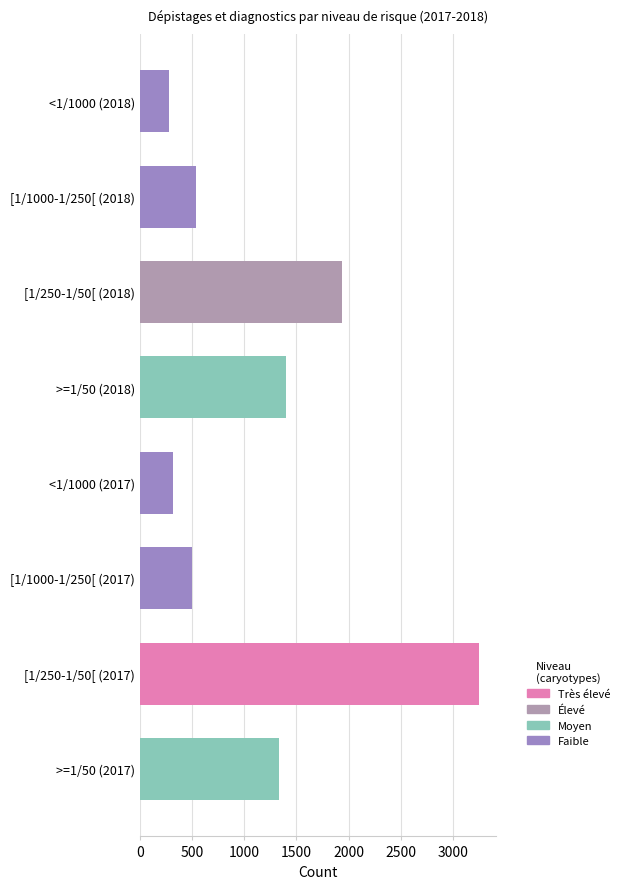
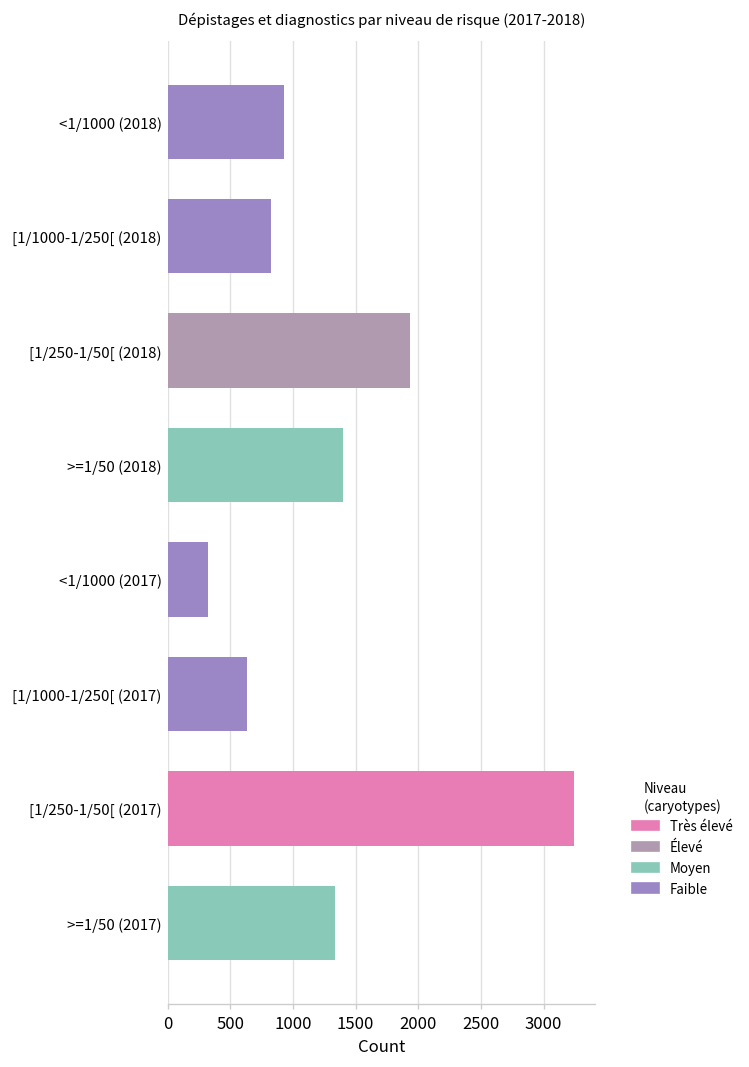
  {
-   "<1/1000 (2018)": 280,
-   "[1/1000-1/250[ (2018)": 540,
+   "<1/1000 (2018)": 930,
+   "[1/1000-1/250[ (2018)": 830,
    "[1/250-1/50[ (2018)": 1930,
    ">=1/50 (2018)": 1400,
    "<1/1000 (2017)": 320,
-   "[1/1000-1/250[ (2017)": 500,
+   "[1/1000-1/250[ (2017)": 640,
    "[1/250-1/50[ (2017)": 3250,
    ">=1/50 (2017)": 1340
  }
